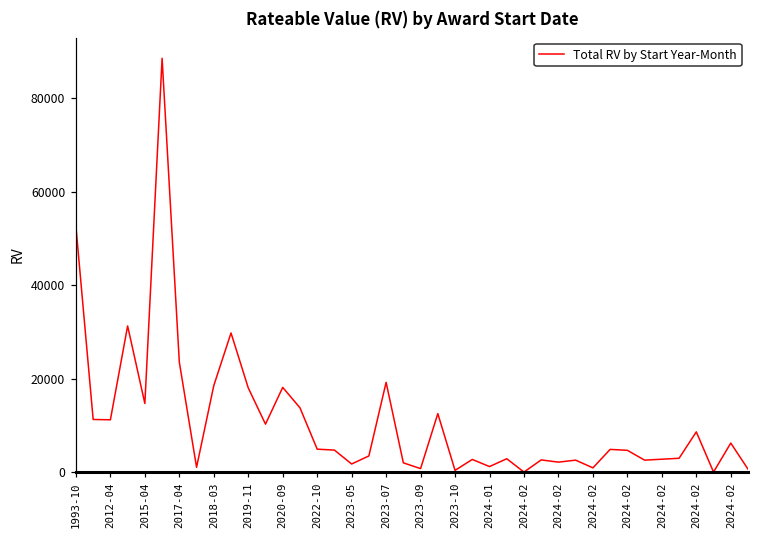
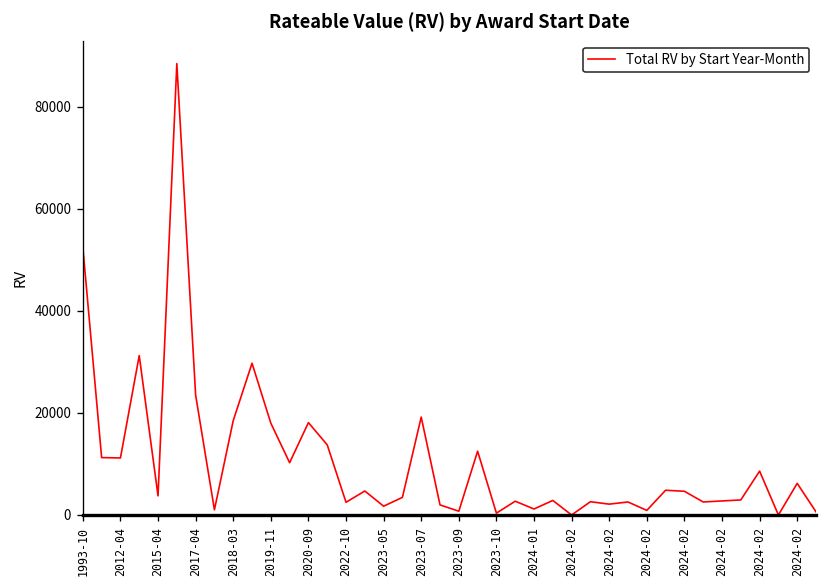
  {
    "1993-10": 53000,
    "2012-04": 11000,
-   "2015-04": 15000,
+   "2015-04": 4000,
    "2020-09": 18000,
-   "2022-10": 5000,
+   "2022-10": 2000,
    "2023-05": 2000,
    "2023-07": 19000,
    "2023-09": 1000,
    "2024-01": 1000
  }
